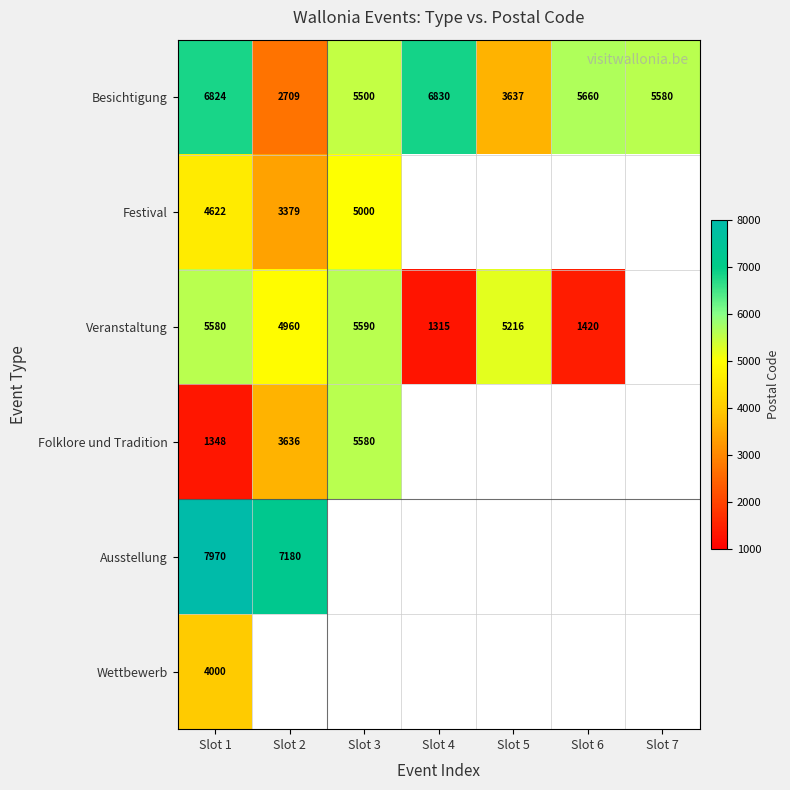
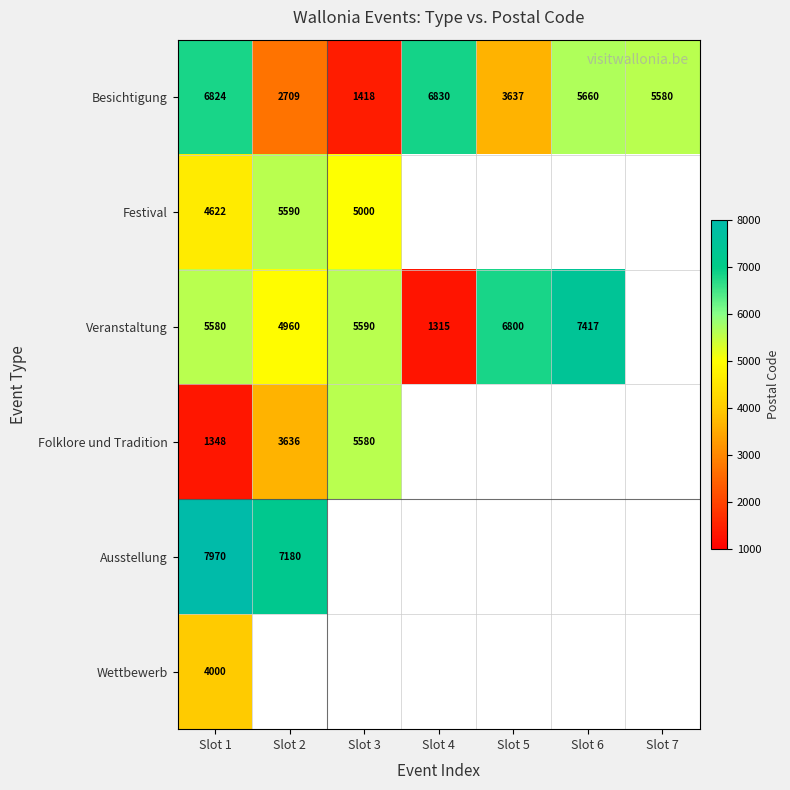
  {
    "Besichtigung": {
      "Slot 1": 6824,
      "Slot 2": 2709,
-     "Slot 3": 5500,
+     "Slot 3": 1418,
      "Slot 4": 6830,
      "Slot 5": 3637,
      "Slot 6": 5660
    },
    "Festival": {
      "Slot 1": 4622,
-     "Slot 2": 3379,
+     "Slot 2": 5590,
      "Slot 3": 5000
    },
    "Veranstaltung": {
      "Slot 1": 5580,
      "Slot 2": 4960,
      "Slot 3": 5590,
      "Slot 4": 1315,
-     "Slot 5": 5216,
-     "Slot 6": 1420
+     "Slot 5": 6800,
+     "Slot 6": 7417
    },
    "Folklore und Tradition": {
      "Slot 1": 1348,
      "Slot 2": 3636,
      "Slot 3": 5580
    },
    "Ausstellung": {
      "Slot 1": 7970,
      "Slot 2": 7180
    },
    "Wettbewerb": {
      "Slot 1": 4000
    }
  }
